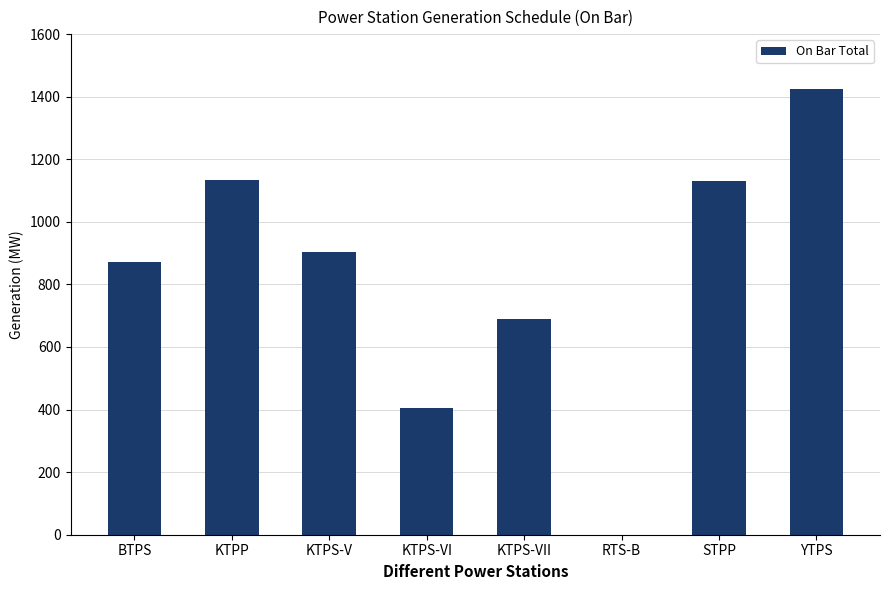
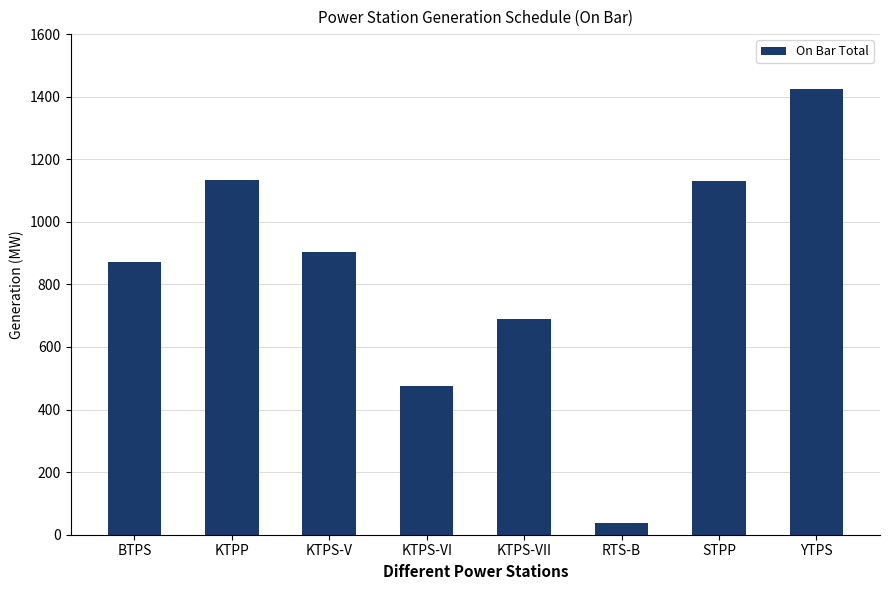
  {
    "BTPS": 870,
    "KTPP": 1130,
    "KTPS-V": 900,
-   "KTPS-VI": 410,
+   "KTPS-VI": 480,
    "KTPS-VII": 690,
-   "RTS-B": 0,
+   "RTS-B": 40,
    "STPP": 1130,
    "YTPS": 1430
  }
